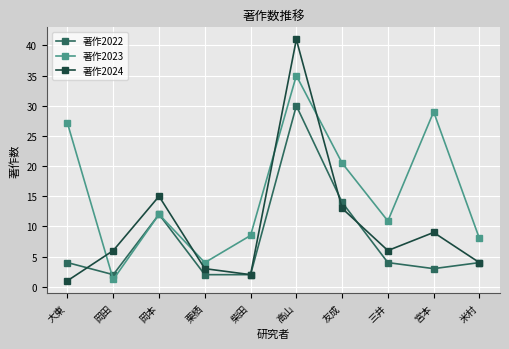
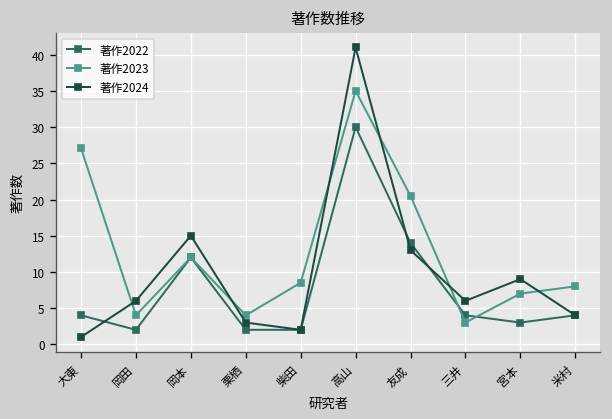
  {
    "著作2023": {
      "大東": 27,
-     "岡田": 1,
+     "岡田": 4,
      "栗栖": 4,
      "柴田": 9,
      "高山": 35,
      "友成": 21,
-     "三井": 11,
-     "宮本": 29,
+     "三井": 3,
+     "宮本": 7,
      "米村": 8
    }
  }
